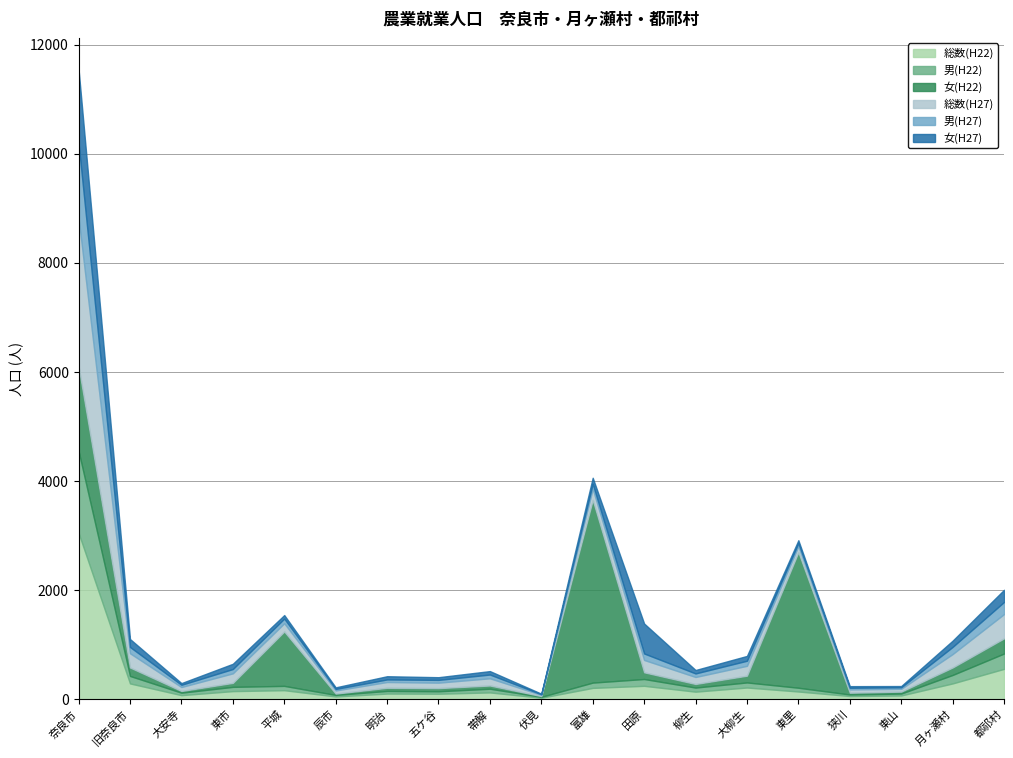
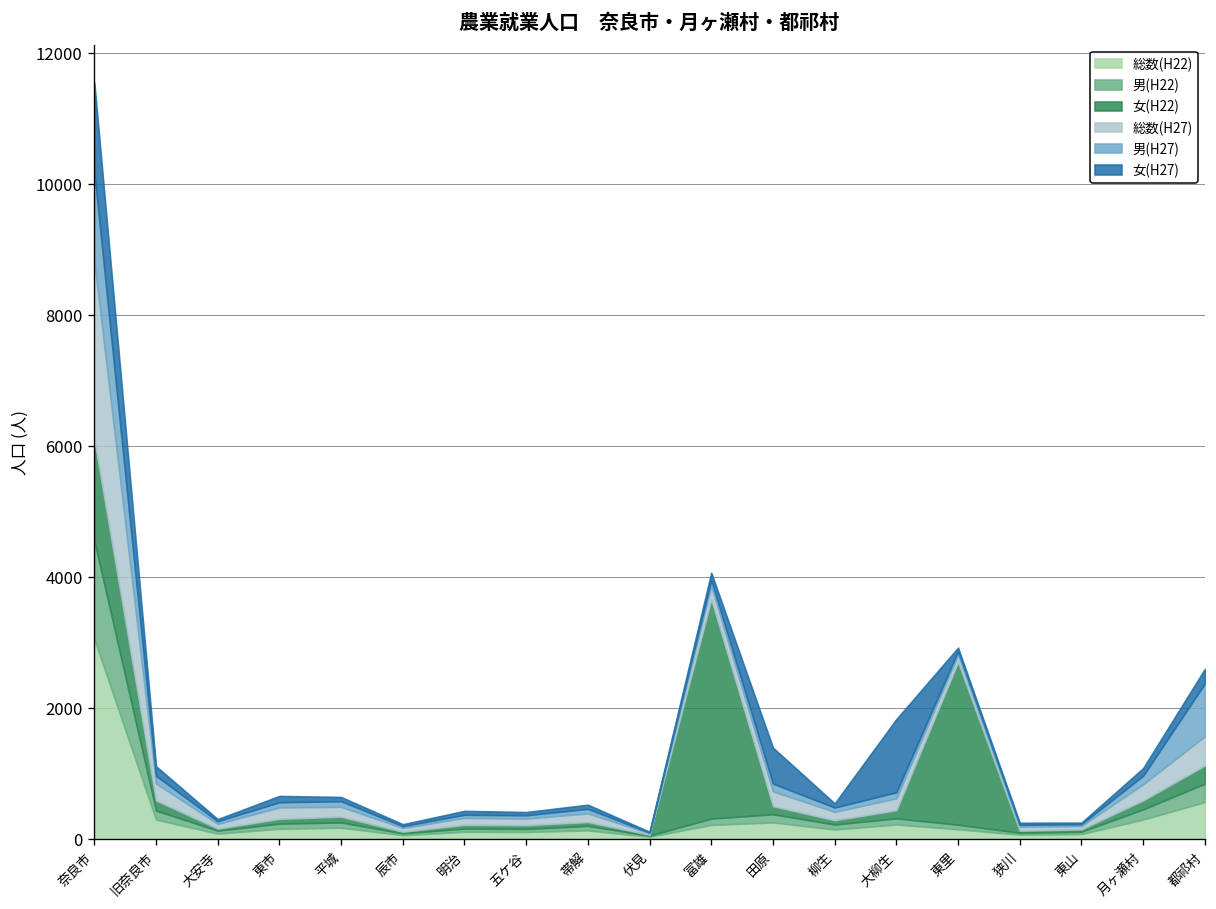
  {
    "男(H22)": {
      "奈良市": 1500,
      "旧奈良市": 100,
      "東市": 100,
      "平城": 100,
      "明治": 0,
      "帯解": 100,
      "富雄": 100,
      "田原": 100,
      "柳生": 100,
      "大柳生": 100,
      "東里": 100,
      "月ヶ瀬村": 200,
      "都祁村": 300
    },
    "女(H22)": {
      "奈良市": 1500,
      "旧奈良市": 200,
      "東市": 100,
-     "平城": 1000,
+     "平城": 100,
      "明治": 100,
      "五ケ谷": 100,
      "帯解": 100,
      "富雄": 3300,
      "田原": 100,
      "柳生": 100,
      "大柳生": 100,
      "東里": 2500,
      "月ヶ瀬村": 100,
      "都祁村": 300
    },
    "男(H27)": {
      "奈良市": 1400,
      "旧奈良市": 100,
      "東市": 100,
      "平城": 100,
      "明治": 0,
      "五ケ谷": 100,
      "帯解": 100,
      "富雄": 100,
      "田原": 100,
      "柳生": 100,
      "大柳生": 100,
      "東里": 100,
      "月ヶ瀬村": 100,
-     "都祁村": 200
+     "都祁村": 800
    },
    "女(H27)": {
      "奈良市": 1400,
      "旧奈良市": 100,
      "東市": 100,
      "平城": 100,
      "明治": 100,
      "五ケ谷": 0,
      "帯解": 100,
      "富雄": 100,
      "田原": 500,
      "柳生": 100,
-     "大柳生": 100,
+     "大柳生": 1100,
      "東里": 100,
      "月ヶ瀬村": 100,
      "都祁村": 200
    }
  }
